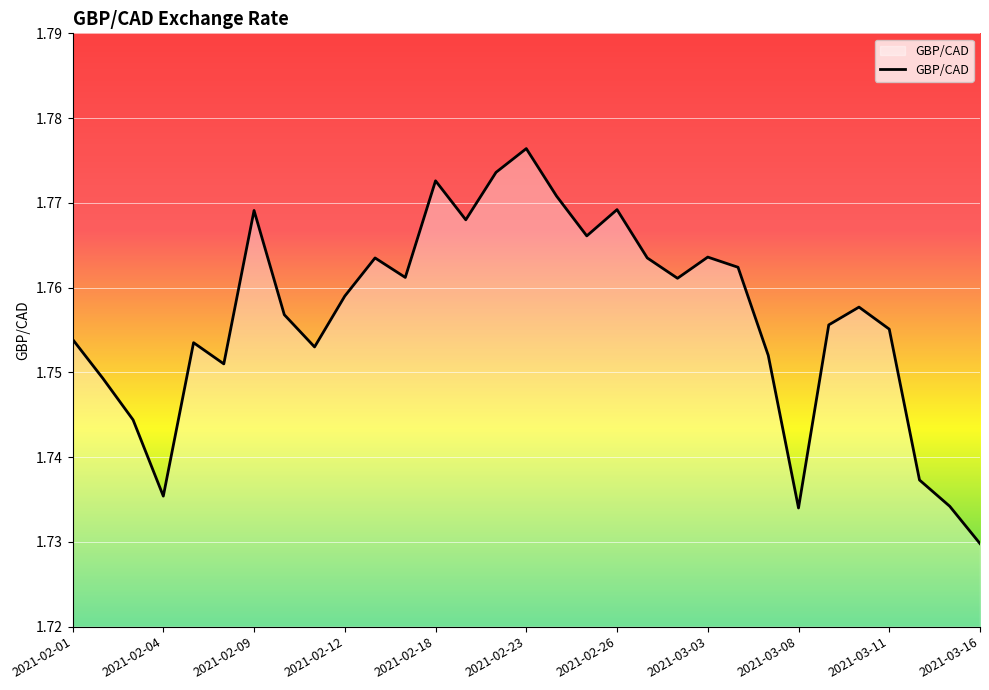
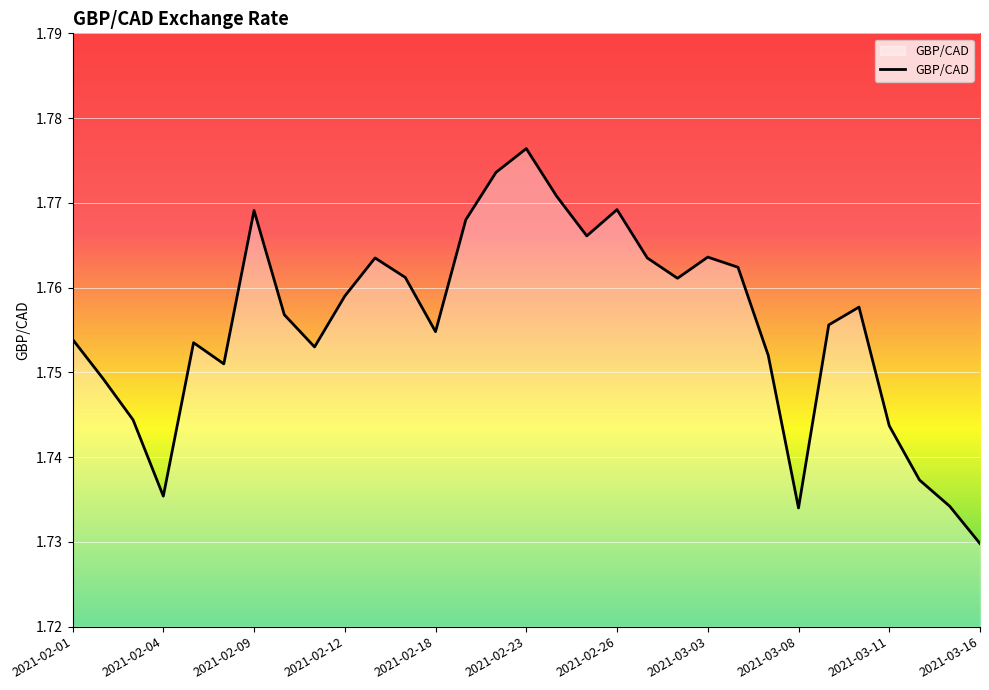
  {
    "2021-02-01": 1.754,
    "2021-02-04": 1.735,
    "2021-02-09": 1.769,
    "2021-02-12": 1.759,
-   "2021-02-18": 1.773,
+   "2021-02-18": 1.755,
    "2021-02-23": 1.776,
    "2021-02-26": 1.769,
    "2021-03-03": 1.764,
    "2021-03-08": 1.734,
-   "2021-03-11": 1.755,
+   "2021-03-11": 1.744,
    "2021-03-16": 1.730
  }
